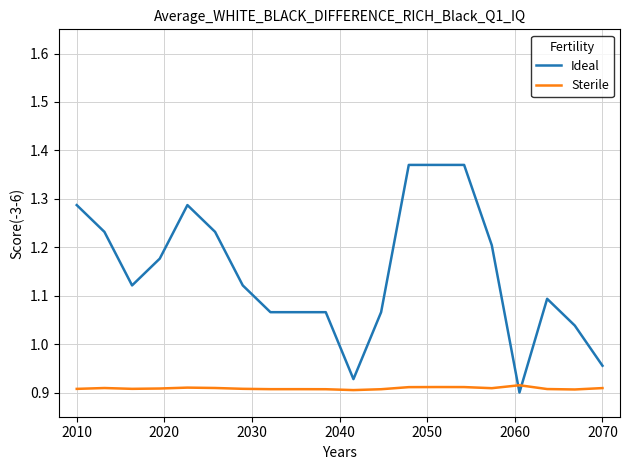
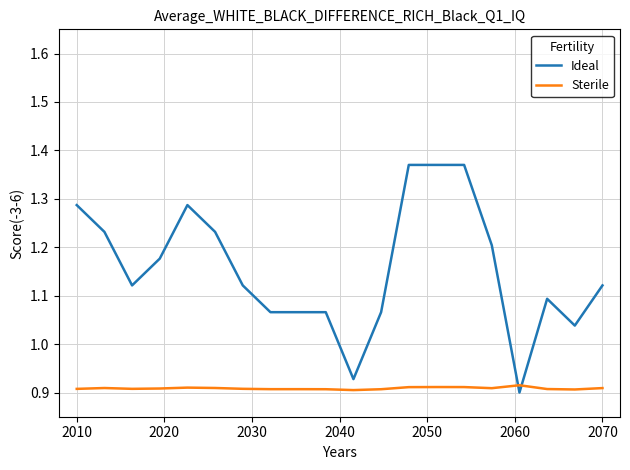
  {
    "Ideal": {
      "2010": 1.29,
-     "2070": 0.96
+     "2070": 1.12
    },
    "Sterile": {
      "2010": 0.91,
      "2070": 0.91
    }
  }
